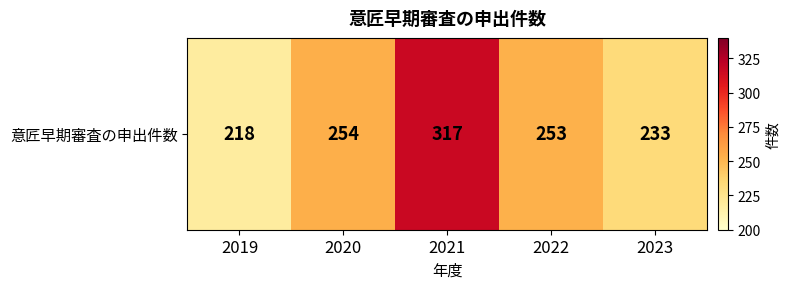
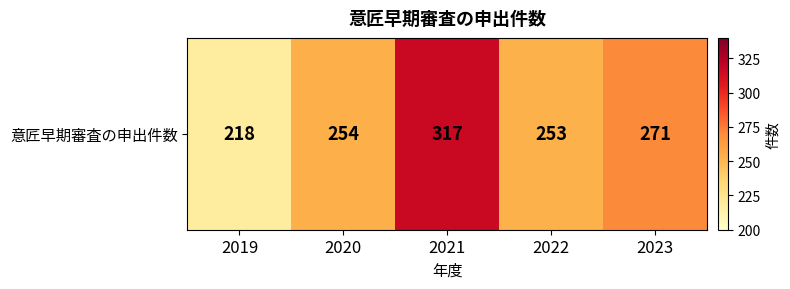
  {
    "意匠早期審査の申出件数": {
      "2019": 218,
      "2020": 254,
      "2021": 317,
      "2022": 253,
-     "2023": 233
+     "2023": 271
    }
  }
